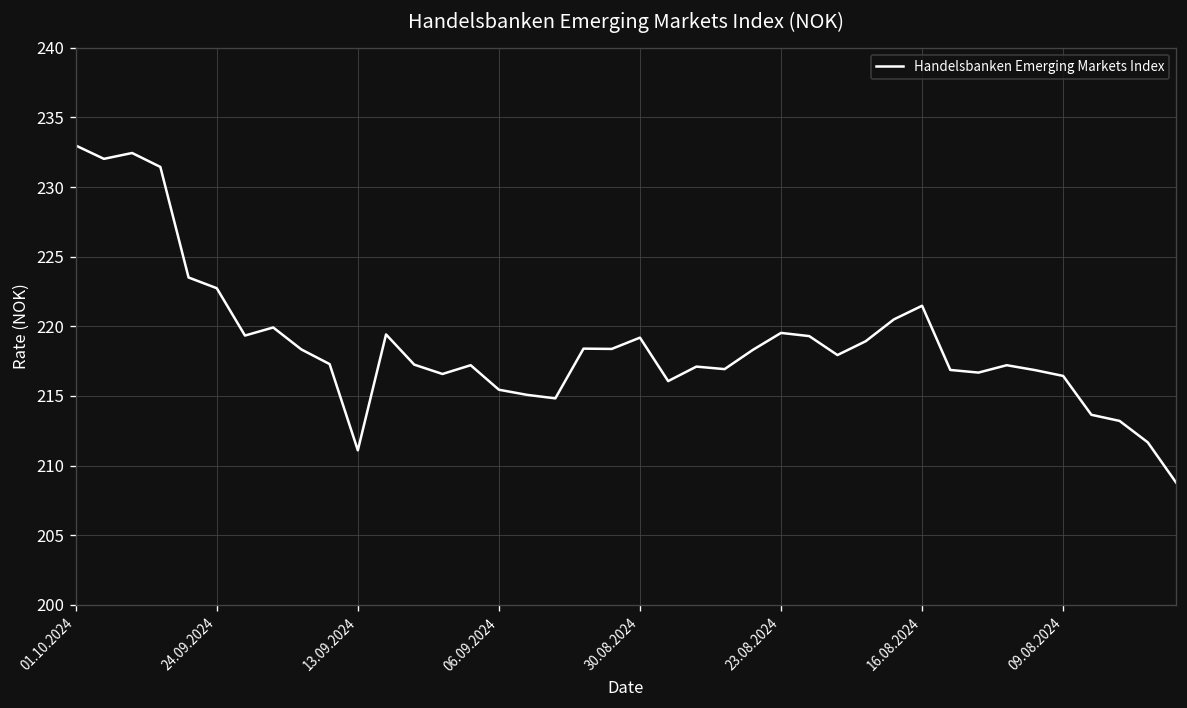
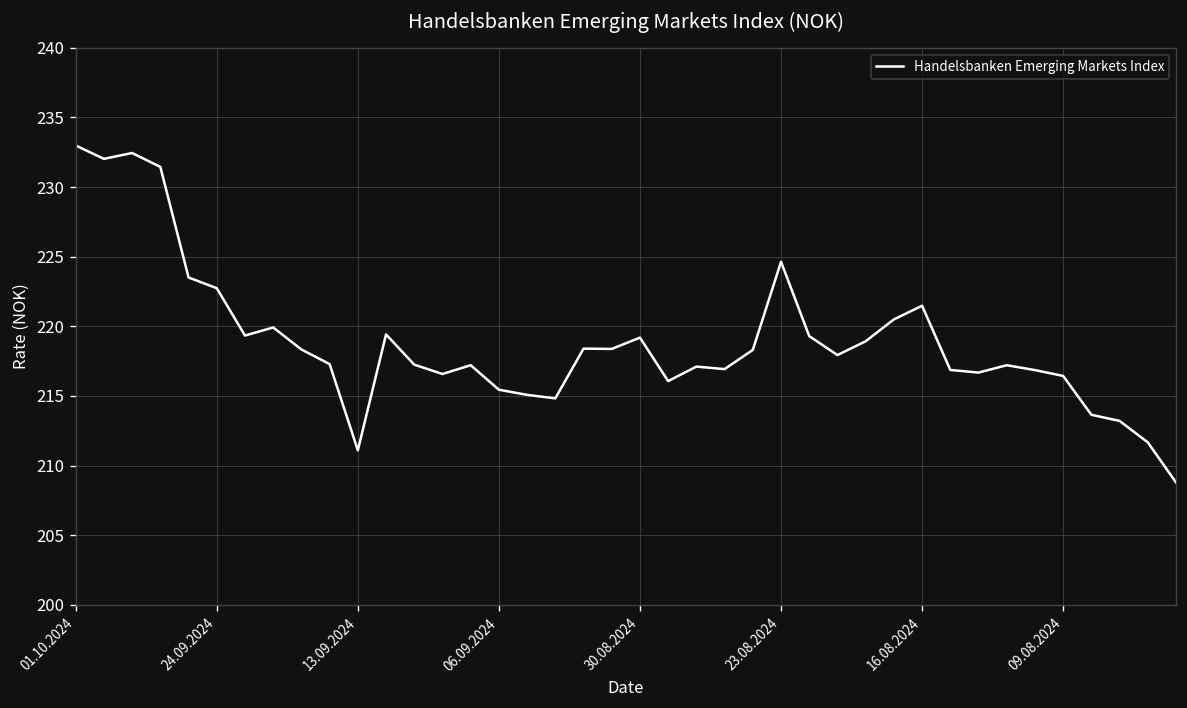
  {
    "01.10.2024": 233.0,
    "24.09.2024": 222.7,
    "13.09.2024": 211.1,
    "06.09.2024": 215.5,
    "30.08.2024": 219.2,
-   "23.08.2024": 219.5,
+   "23.08.2024": 224.6,
    "16.08.2024": 221.5,
    "09.08.2024": 216.4
  }
